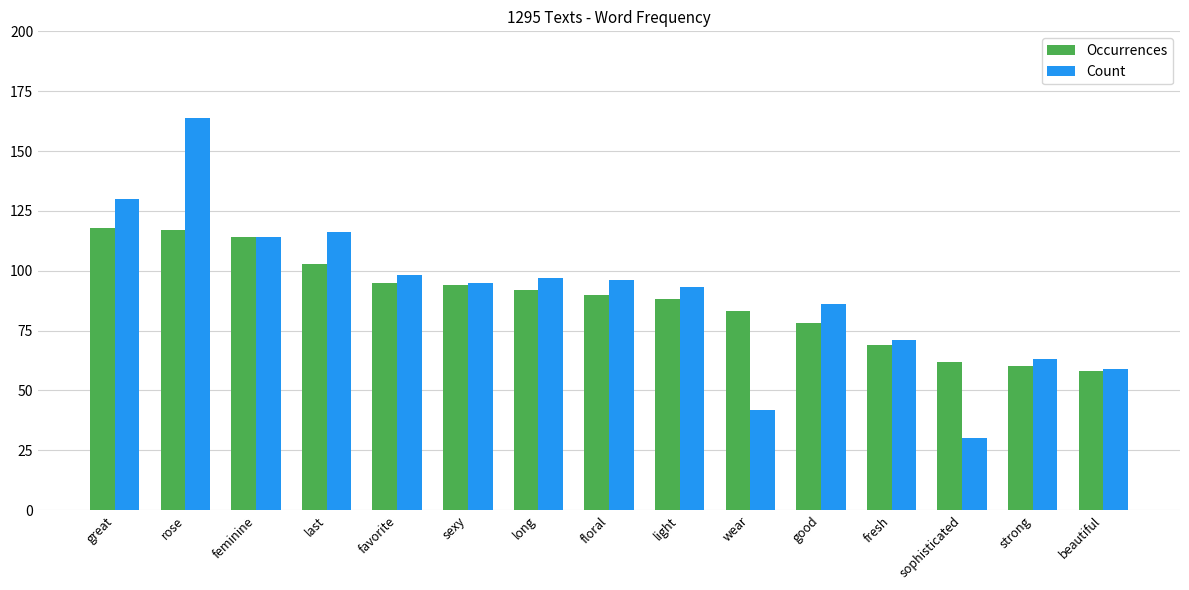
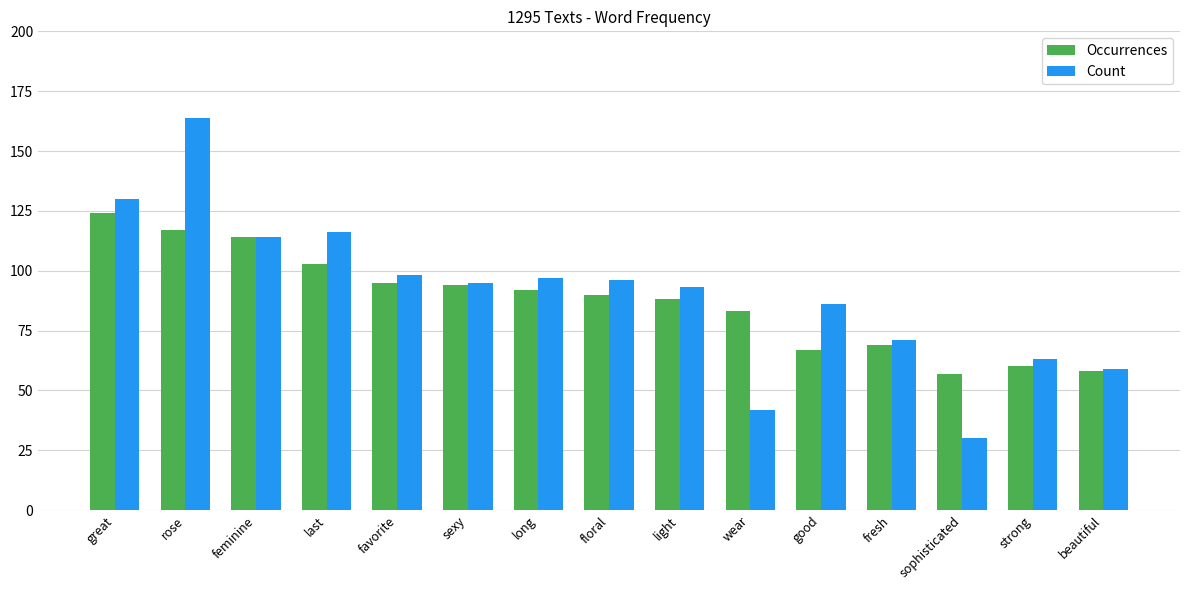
  {
    "Occurrences": {
-     "great": 118,
+     "great": 124,
      "rose": 117,
      "feminine": 114,
      "last": 103,
      "favorite": 95,
      "sexy": 94,
      "long": 92,
      "floral": 90,
      "light": 88,
      "wear": 83,
-     "good": 78,
+     "good": 67,
      "fresh": 69,
-     "sophisticated": 62,
+     "sophisticated": 57,
      "strong": 60,
      "beautiful": 58
    },
    "Count": {
      "great": 130,
      "rose": 164,
      "feminine": 114,
      "last": 116,
      "favorite": 98,
      "sexy": 95,
      "long": 97,
      "floral": 96,
      "light": 93,
      "wear": 42,
      "good": 86,
      "fresh": 71,
      "sophisticated": 30,
      "strong": 63,
      "beautiful": 59
    }
  }
